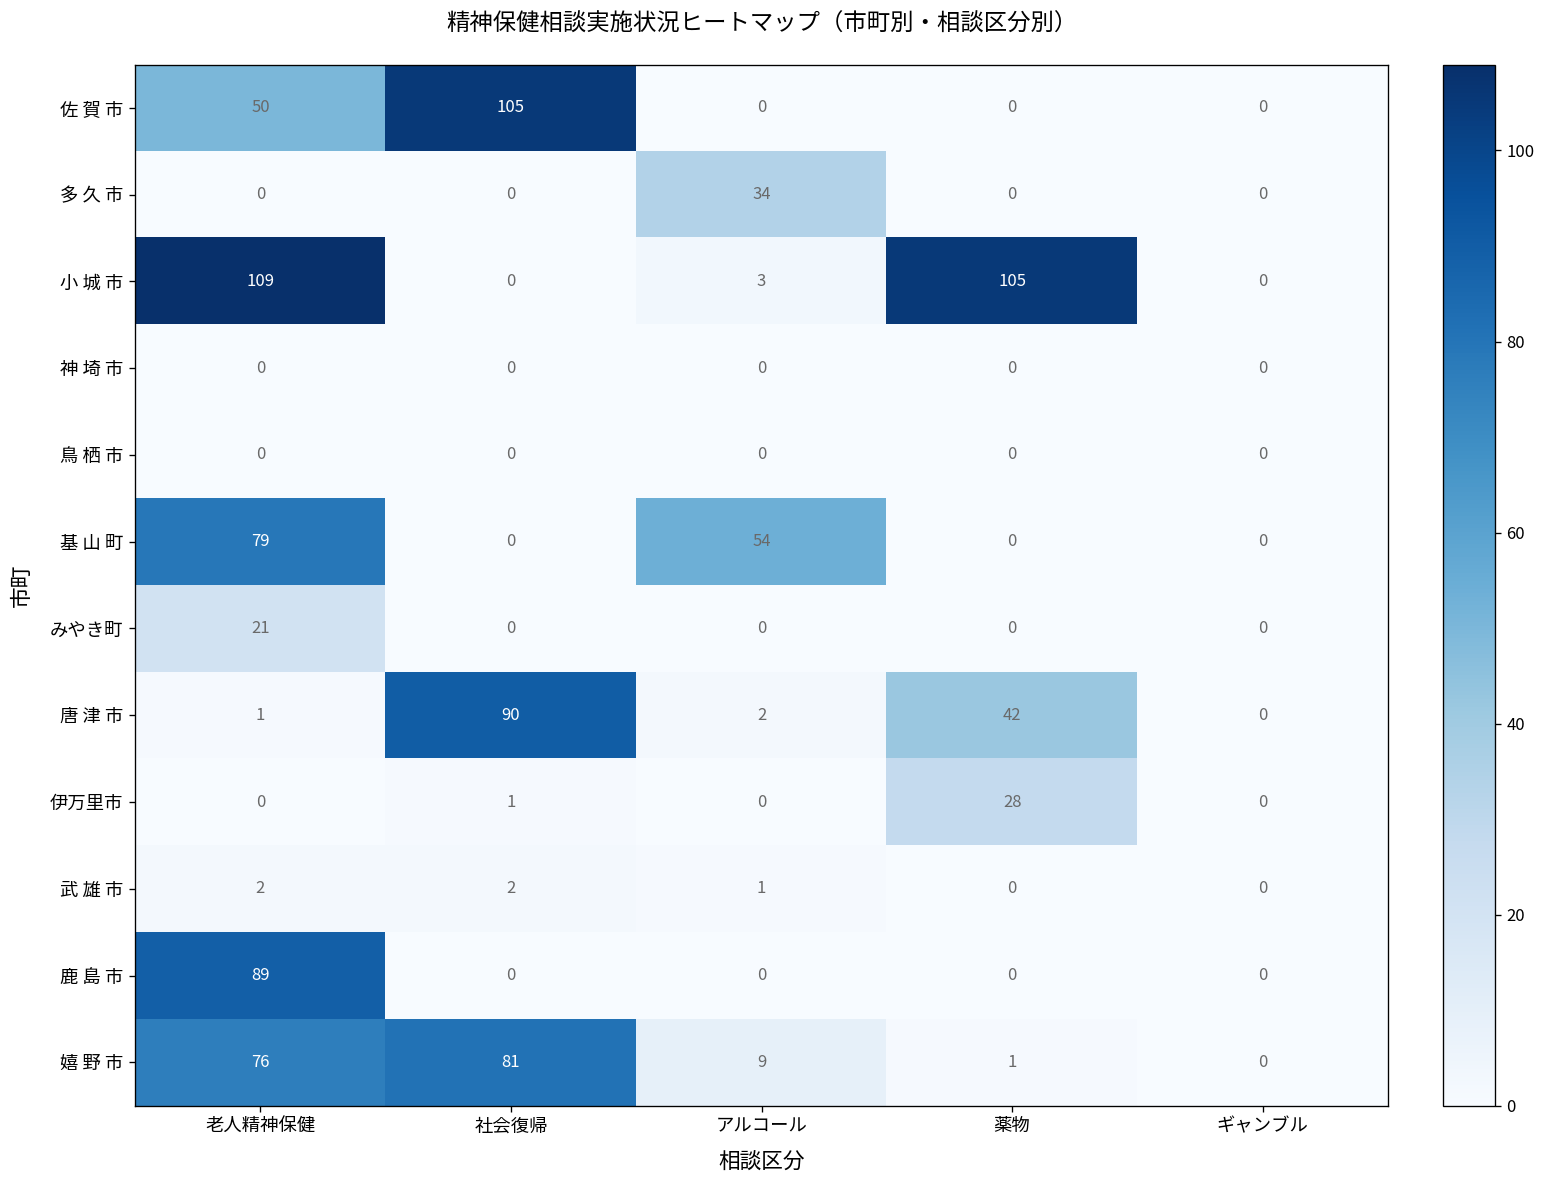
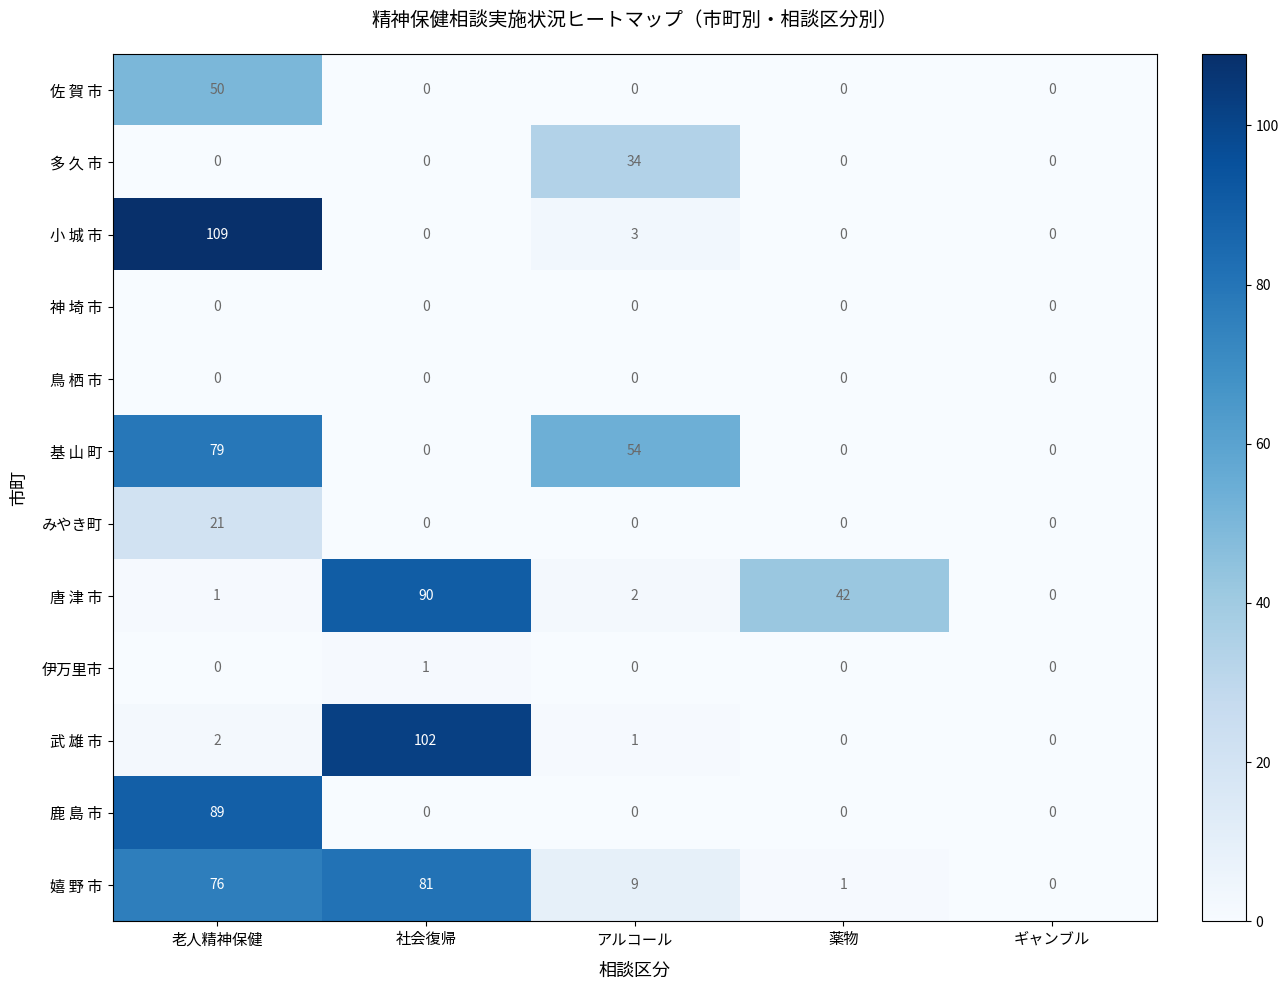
  {
    "佐 賀 市": {
      "老人精神保健": 50,
-     "社会復帰": 105,
+     "社会復帰": 0,
      "アルコール": 0,
      "薬物": 0,
      "ギャンブル": 0
    },
    "多 久 市": {
      "老人精神保健": 0,
      "社会復帰": 0,
      "アルコール": 34,
      "薬物": 0,
      "ギャンブル": 0
    },
    "小 城 市": {
      "老人精神保健": 109,
      "社会復帰": 0,
      "アルコール": 3,
-     "薬物": 105,
+     "薬物": 0,
      "ギャンブル": 0
    },
    "神 埼 市": {
      "老人精神保健": 0,
      "社会復帰": 0,
      "アルコール": 0,
      "薬物": 0,
      "ギャンブル": 0
    },
    "鳥 栖 市": {
      "老人精神保健": 0,
      "社会復帰": 0,
      "アルコール": 0,
      "薬物": 0,
      "ギャンブル": 0
    },
    "基 山 町": {
      "老人精神保健": 79,
      "社会復帰": 0,
      "アルコール": 54,
      "薬物": 0,
      "ギャンブル": 0
    },
    "みやき町": {
      "老人精神保健": 21,
      "社会復帰": 0,
      "アルコール": 0,
      "薬物": 0,
      "ギャンブル": 0
    },
    "唐 津 市": {
      "老人精神保健": 1,
      "社会復帰": 90,
      "アルコール": 2,
      "薬物": 42,
      "ギャンブル": 0
    },
    "伊万里市": {
      "老人精神保健": 0,
      "社会復帰": 1,
      "アルコール": 0,
-     "薬物": 28,
+     "薬物": 0,
      "ギャンブル": 0
    },
    "武 雄 市": {
      "老人精神保健": 2,
-     "社会復帰": 2,
+     "社会復帰": 102,
      "アルコール": 1,
      "薬物": 0,
      "ギャンブル": 0
    },
    "鹿 島 市": {
      "老人精神保健": 89,
      "社会復帰": 0,
      "アルコール": 0,
      "薬物": 0,
      "ギャンブル": 0
    },
    "嬉 野 市": {
      "老人精神保健": 76,
      "社会復帰": 81,
      "アルコール": 9,
      "薬物": 1,
      "ギャンブル": 0
    }
  }
